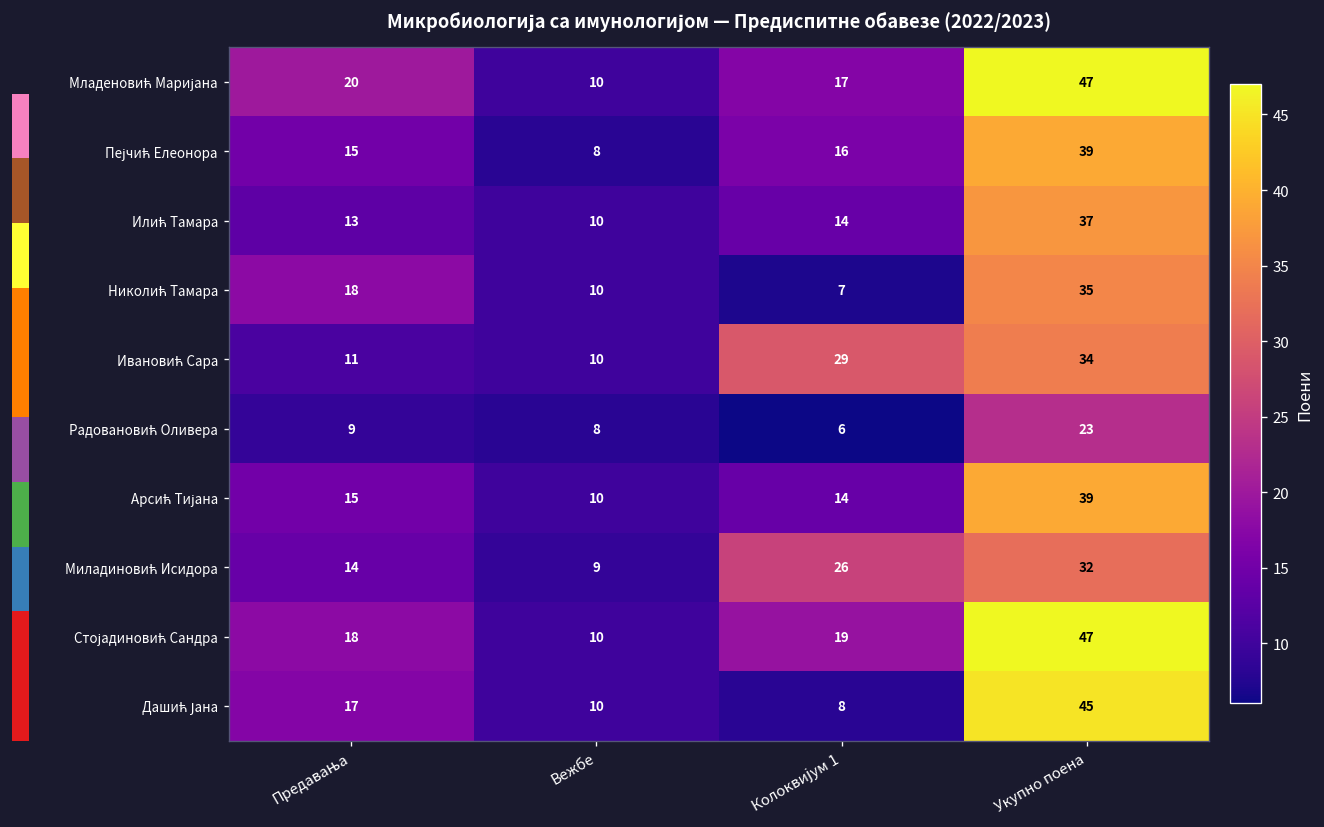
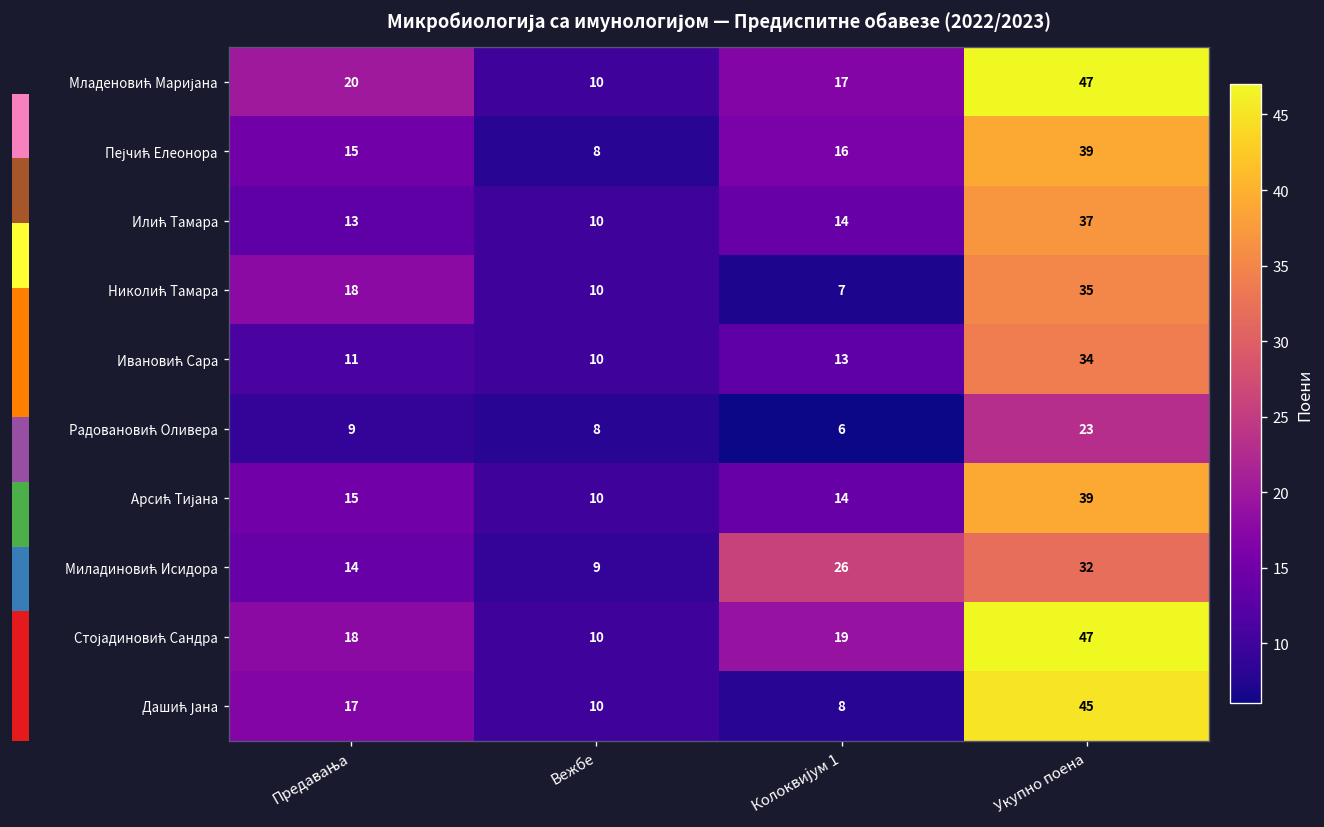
  {
    "Младеновић Маријана": {
      "Предавања": 20,
      "Вежбе": 10,
      "Колоквијум 1": 17,
      "Укупно поена": 47
    },
    "Пејчић Елеонора": {
      "Предавања": 15,
      "Вежбе": 8,
      "Колоквијум 1": 16,
      "Укупно поена": 39
    },
    "Илић Тамара": {
      "Предавања": 13,
      "Вежбе": 10,
      "Колоквијум 1": 14,
      "Укупно поена": 37
    },
    "Николић Тамара": {
      "Предавања": 18,
      "Вежбе": 10,
      "Колоквијум 1": 7,
      "Укупно поена": 35
    },
    "Ивановић Сара": {
      "Предавања": 11,
      "Вежбе": 10,
-     "Колоквијум 1": 29,
+     "Колоквијум 1": 13,
      "Укупно поена": 34
    },
    "Радовановић Оливера": {
      "Предавања": 9,
      "Вежбе": 8,
      "Колоквијум 1": 6,
      "Укупно поена": 23
    },
    "Арсић Тијана": {
      "Предавања": 15,
      "Вежбе": 10,
      "Колоквијум 1": 14,
      "Укупно поена": 39
    },
    "Миладиновић Исидора": {
      "Предавања": 14,
      "Вежбе": 9,
      "Колоквијум 1": 26,
      "Укупно поена": 32
    },
    "Стојадиновић Сандра": {
      "Предавања": 18,
      "Вежбе": 10,
      "Колоквијум 1": 19,
      "Укупно поена": 47
    },
    "Дашић Јана": {
      "Предавања": 17,
      "Вежбе": 10,
      "Колоквијум 1": 8,
      "Укупно поена": 45
    }
  }
